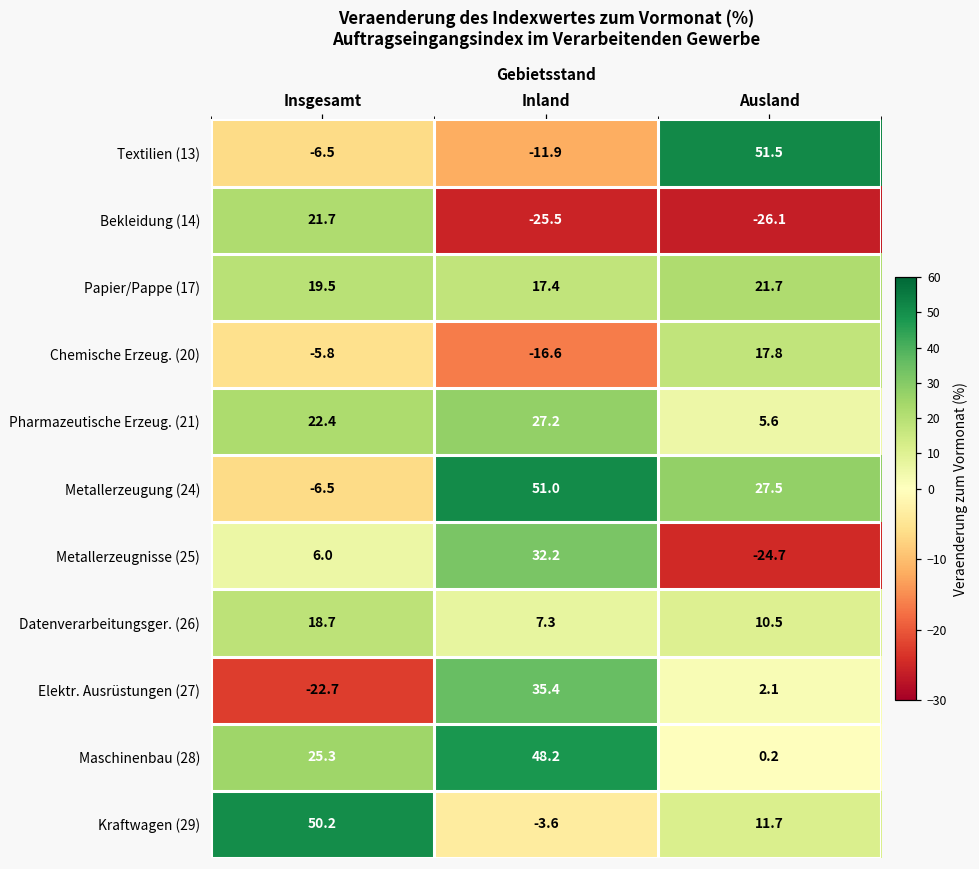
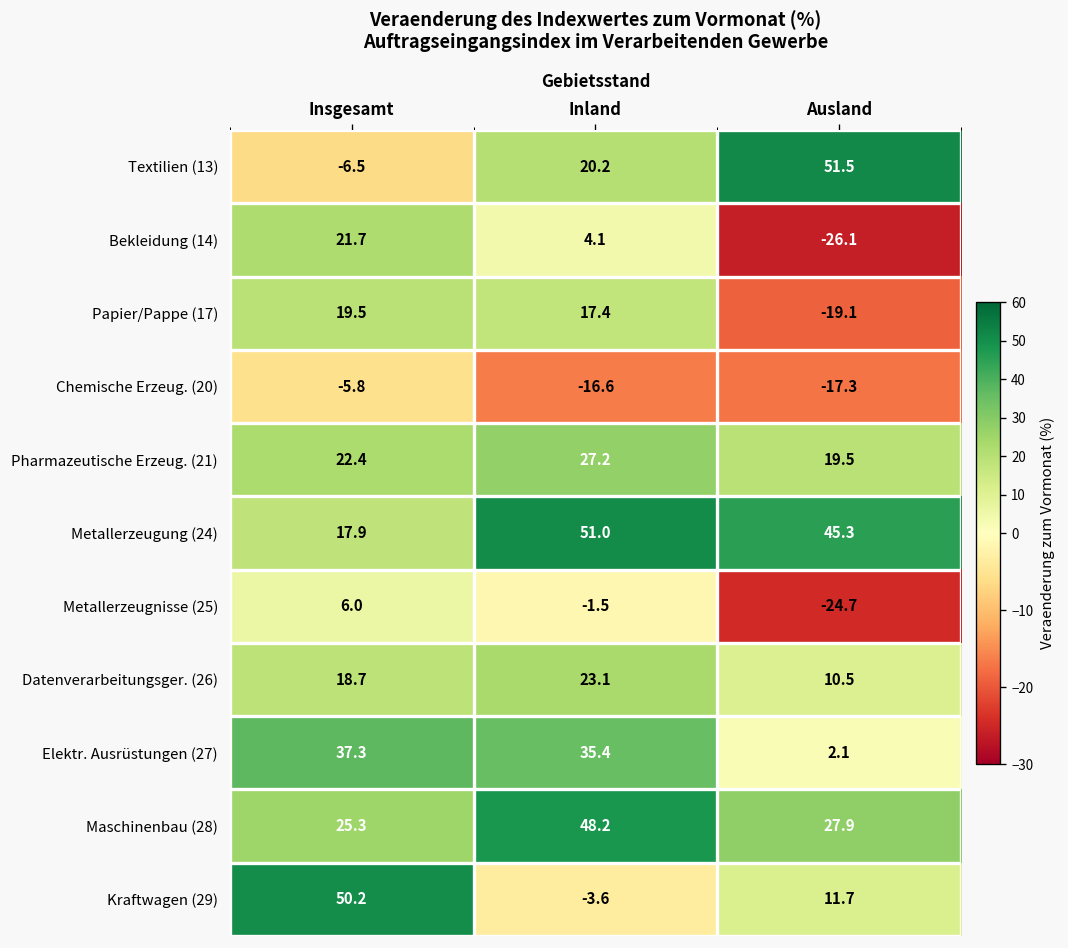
  {
    "Textilien (13)": {
      "Insgesamt": -6.5,
-     "Inland": -11.9,
+     "Inland": 20.2,
      "Ausland": 51.5
    },
    "Bekleidung (14)": {
      "Insgesamt": 21.7,
-     "Inland": -25.5,
+     "Inland": 4.1,
      "Ausland": -26.1
    },
    "Papier/Pappe (17)": {
      "Insgesamt": 19.5,
      "Inland": 17.4,
-     "Ausland": 21.7
+     "Ausland": -19.1
    },
    "Chemische Erzeug. (20)": {
      "Insgesamt": -5.8,
      "Inland": -16.6,
-     "Ausland": 17.8
+     "Ausland": -17.3
    },
    "Pharmazeutische Erzeug. (21)": {
      "Insgesamt": 22.4,
      "Inland": 27.2,
-     "Ausland": 5.6
+     "Ausland": 19.5
    },
    "Metallerzeugung (24)": {
-     "Insgesamt": -6.5,
+     "Insgesamt": 17.9,
      "Inland": 51.0,
-     "Ausland": 27.5
+     "Ausland": 45.3
    },
    "Metallerzeugnisse (25)": {
      "Insgesamt": 6.0,
-     "Inland": 32.2,
+     "Inland": -1.5,
      "Ausland": -24.7
    },
    "Datenverarbeitungsger. (26)": {
      "Insgesamt": 18.7,
-     "Inland": 7.3,
+     "Inland": 23.1,
      "Ausland": 10.5
    },
    "Elektr. Ausrüstungen (27)": {
-     "Insgesamt": -22.7,
+     "Insgesamt": 37.3,
      "Inland": 35.4,
      "Ausland": 2.1
    },
    "Maschinenbau (28)": {
      "Insgesamt": 25.3,
      "Inland": 48.2,
-     "Ausland": 0.2
+     "Ausland": 27.9
    },
    "Kraftwagen (29)": {
      "Insgesamt": 50.2,
      "Inland": -3.6,
      "Ausland": 11.7
    }
  }
